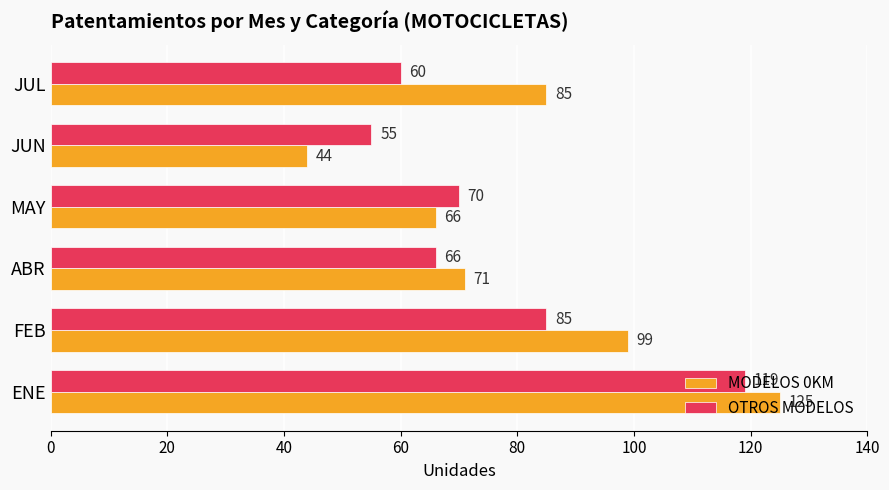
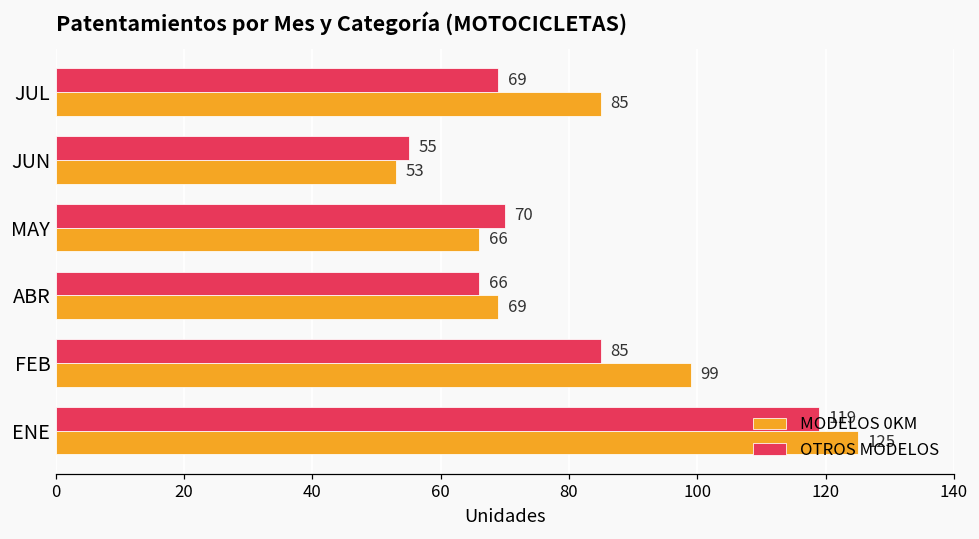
  {
    "MODELOS 0KM": {
      "JUL": 85,
-     "JUN": 44,
+     "JUN": 53,
      "MAY": 66,
-     "ABR": 71,
+     "ABR": 69,
      "FEB": 99,
      "ENE": 125
    },
    "OTROS MODELOS": {
-     "JUL": 60,
+     "JUL": 69,
      "JUN": 55,
      "MAY": 70,
      "ABR": 66,
      "FEB": 85,
      "ENE": 119
    }
  }
